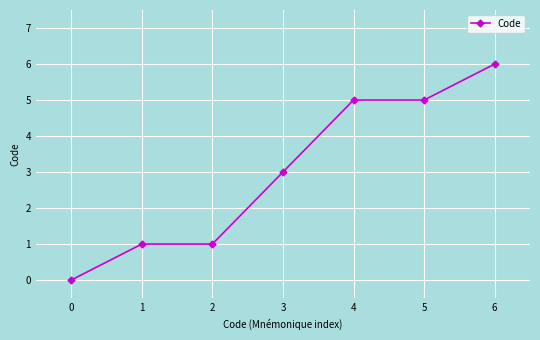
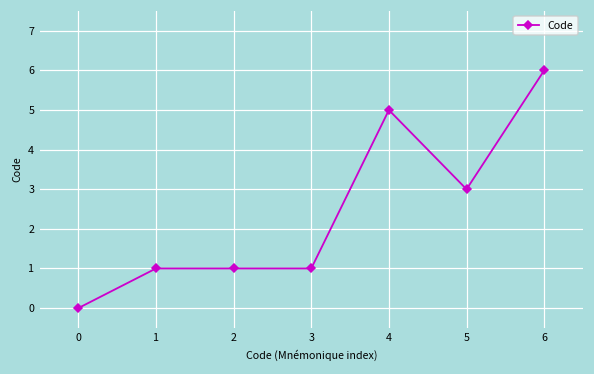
  {
    "0": 0,
    "1": 1,
    "2": 1,
-   "3": 3,
+   "3": 1,
    "4": 5,
-   "5": 5,
+   "5": 3,
    "6": 6
  }
